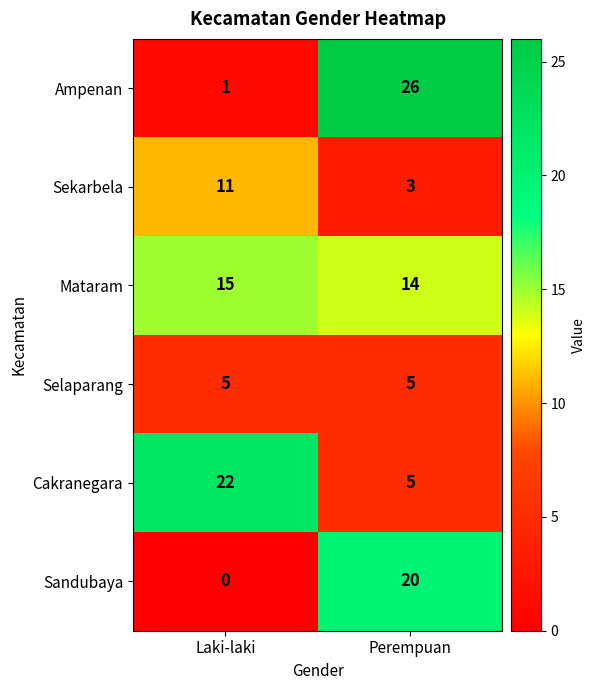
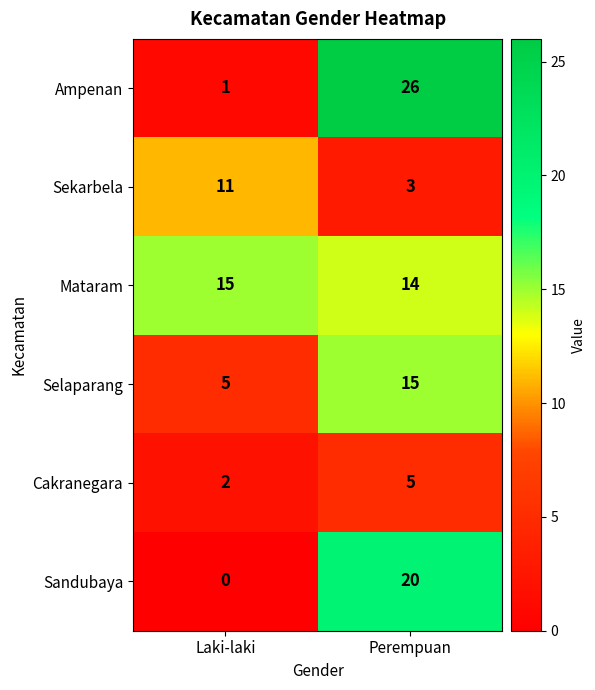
  {
    "Ampenan": {
      "Laki-laki": 1,
      "Perempuan": 26
    },
    "Sekarbela": {
      "Laki-laki": 11,
      "Perempuan": 3
    },
    "Mataram": {
      "Laki-laki": 15,
      "Perempuan": 14
    },
    "Selaparang": {
      "Laki-laki": 5,
-     "Perempuan": 5
+     "Perempuan": 15
    },
    "Cakranegara": {
-     "Laki-laki": 22,
+     "Laki-laki": 2,
      "Perempuan": 5
    },
    "Sandubaya": {
      "Laki-laki": 0,
      "Perempuan": 20
    }
  }
